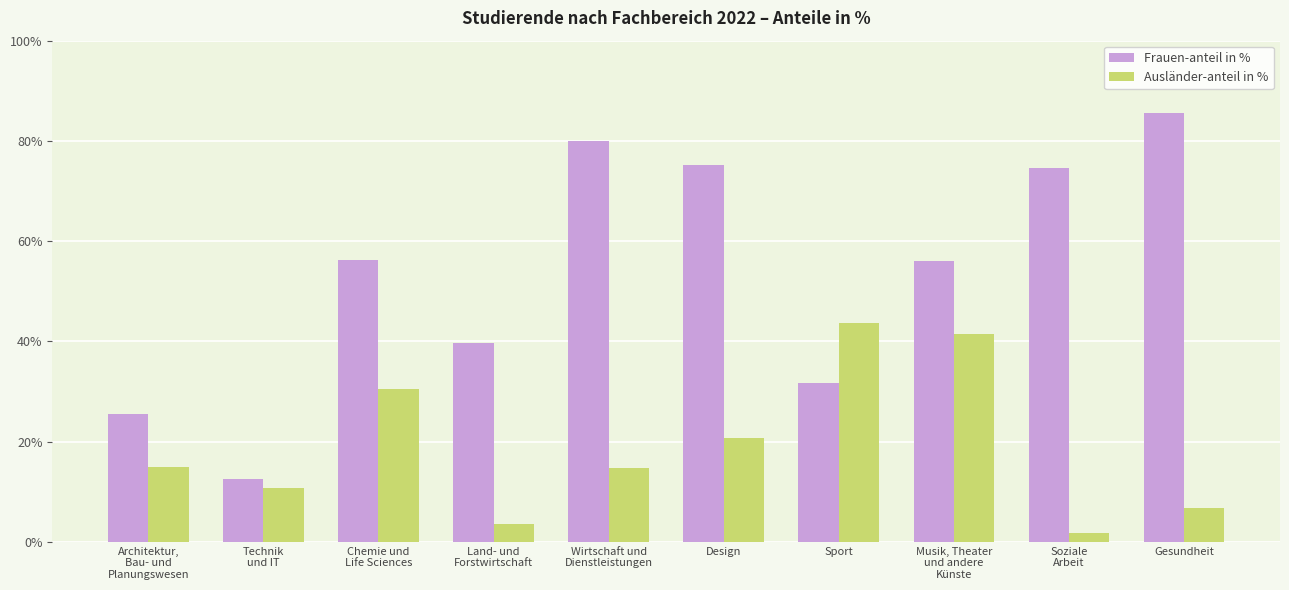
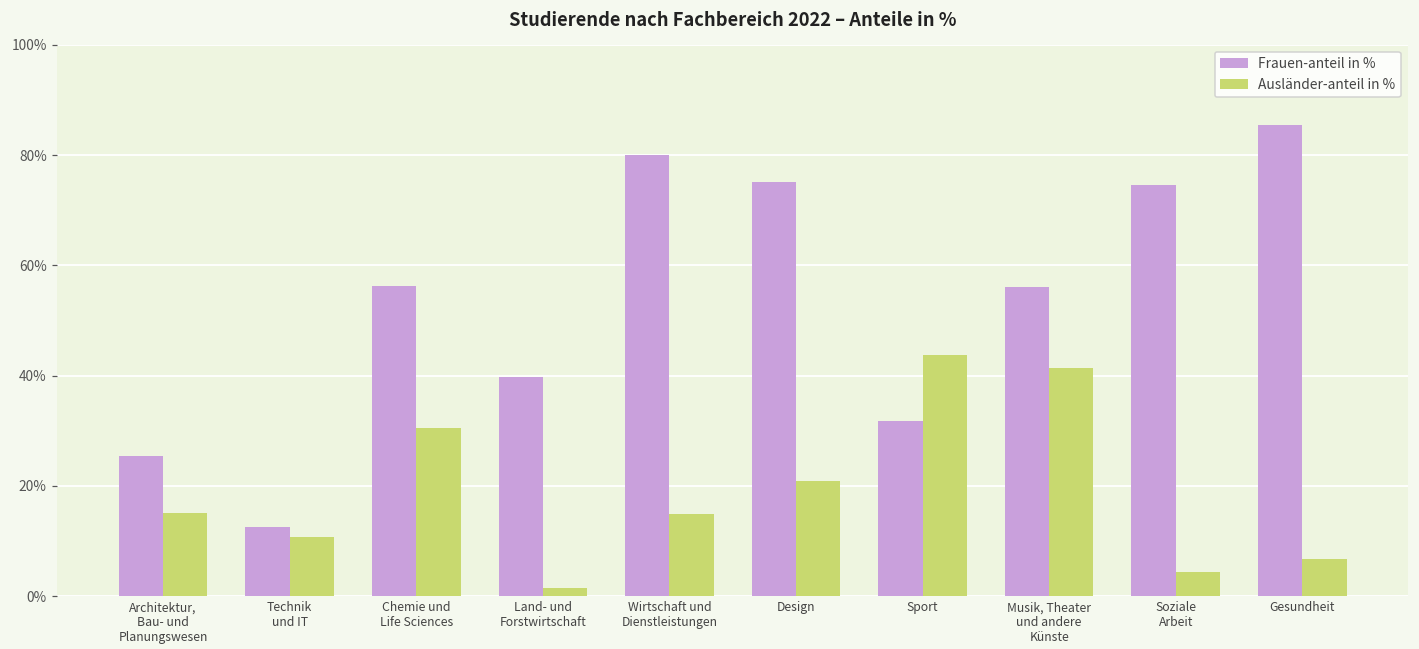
  {
    "Frauen-anteil in %": {
      "Architektur, Bau- und Planungswesen": "26%",
      "Technik und IT": "13%",
      "Chemie und Life Sciences": "56%",
      "Land- und Forstwirtschaft": "40%",
      "Wirtschaft und Dienstleistungen": "80%",
      "Design": "75%",
      "Sport": "32%",
      "Musik, Theater und andere Künste": "56%",
      "Soziale Arbeit": "75%",
      "Gesundheit": "86%"
    },
    "Ausländer-anteil in %": {
      "Architektur, Bau- und Planungswesen": "15%",
      "Technik und IT": "11%",
      "Chemie und Life Sciences": "31%",
-     "Land- und Forstwirtschaft": "4%",
+     "Land- und Forstwirtschaft": "1%",
      "Wirtschaft und Dienstleistungen": "15%",
      "Design": "21%",
      "Sport": "44%",
      "Musik, Theater und andere Künste": "41%",
-     "Soziale Arbeit": "2%",
+     "Soziale Arbeit": "4%",
      "Gesundheit": "7%"
    }
  }
